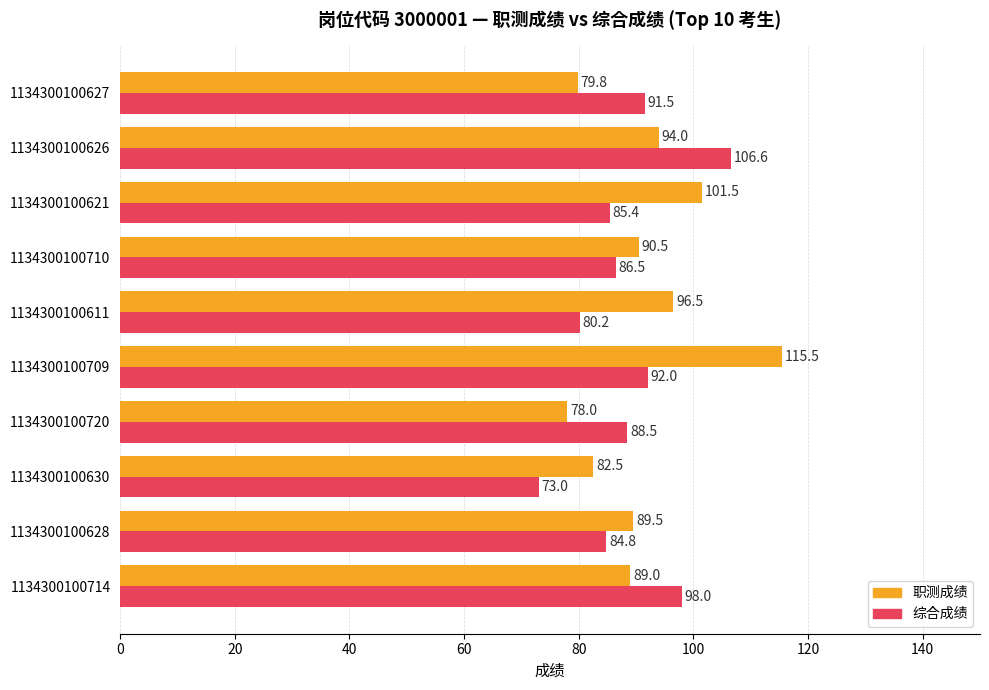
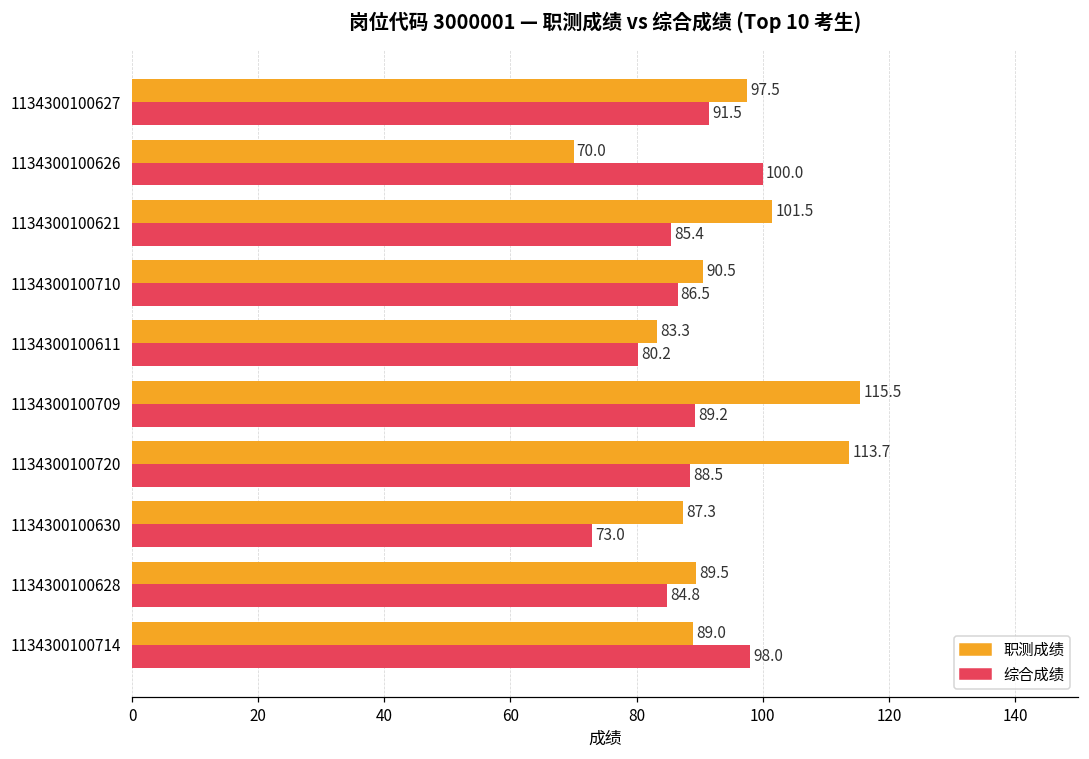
  {
    "职测成绩": {
-     "1134300100627": 79.8,
-     "1134300100626": 94.0,
+     "1134300100627": 97.5,
+     "1134300100626": 70.0,
      "1134300100621": 101.5,
      "1134300100710": 90.5,
-     "1134300100611": 96.5,
+     "1134300100611": 83.3,
      "1134300100709": 115.5,
-     "1134300100720": 78.0,
-     "1134300100630": 82.5,
+     "1134300100720": 113.7,
+     "1134300100630": 87.3,
      "1134300100628": 89.5,
      "1134300100714": 89.0
    },
    "综合成绩": {
      "1134300100627": 91.5,
-     "1134300100626": 106.6,
+     "1134300100626": 100.0,
      "1134300100621": 85.4,
      "1134300100710": 86.5,
      "1134300100611": 80.2,
-     "1134300100709": 92.0,
+     "1134300100709": 89.2,
      "1134300100720": 88.5,
      "1134300100630": 73.0,
      "1134300100628": 84.8,
      "1134300100714": 98.0
    }
  }
